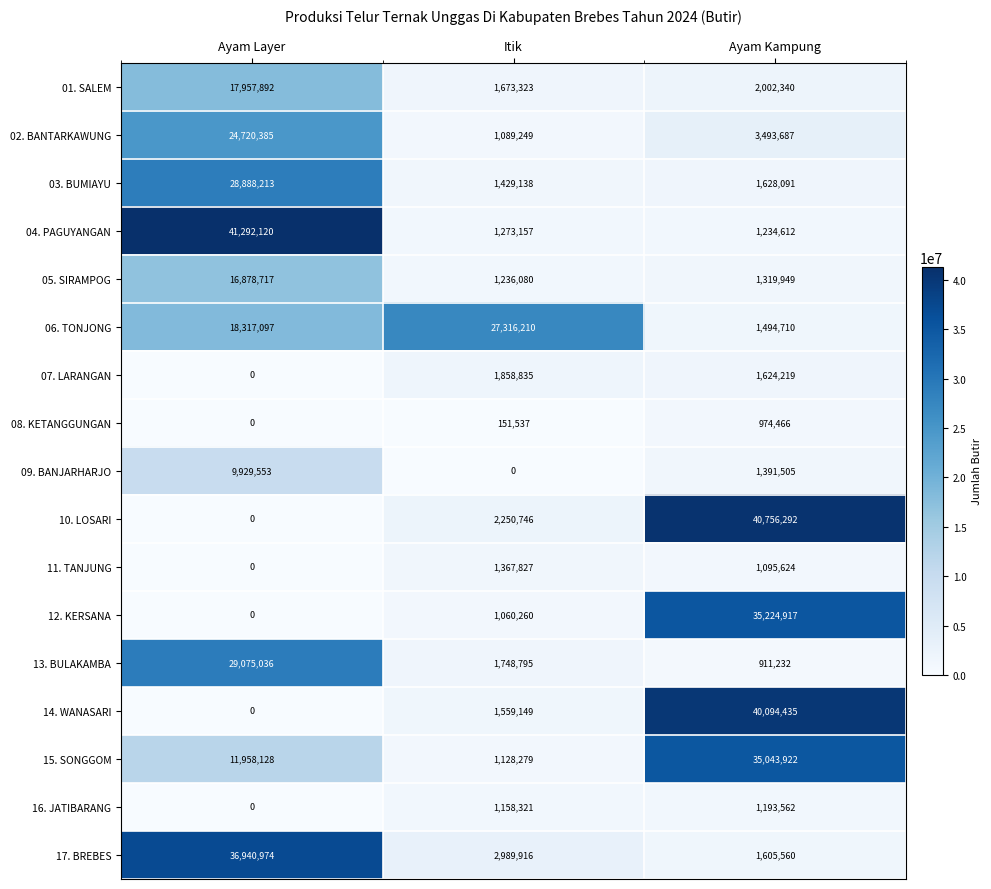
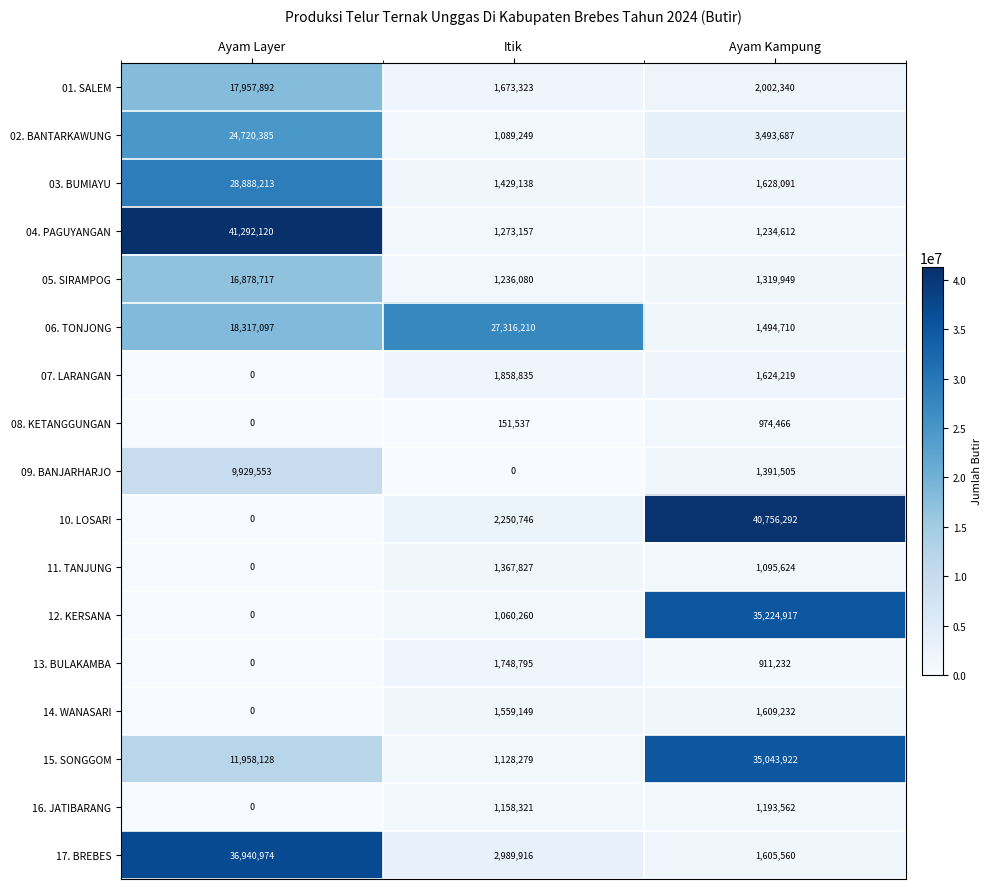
  {
    "01. SALEM": {
      "Ayam Layer": "17,957,892",
      "Itik": "1,673,323",
      "Ayam Kampung": "2,002,340"
    },
    "02. BANTARKAWUNG": {
      "Ayam Layer": "24,720,385",
      "Itik": "1,089,249",
      "Ayam Kampung": "3,493,687"
    },
    "03. BUMIAYU": {
      "Ayam Layer": "28,888,213",
      "Itik": "1,429,138",
      "Ayam Kampung": "1,628,091"
    },
    "04. PAGUYANGAN": {
      "Ayam Layer": "41,292,120",
      "Itik": "1,273,157",
      "Ayam Kampung": "1,234,612"
    },
    "05. SIRAMPOG": {
      "Ayam Layer": "16,878,717",
      "Itik": "1,236,080",
      "Ayam Kampung": "1,319,949"
    },
    "06. TONJONG": {
      "Ayam Layer": "18,317,097",
      "Itik": "27,316,210",
      "Ayam Kampung": "1,494,710"
    },
    "07. LARANGAN": {
      "Ayam Layer": "0",
      "Itik": "1,858,835",
      "Ayam Kampung": "1,624,219"
    },
    "08. KETANGGUNGAN": {
      "Ayam Layer": "0",
      "Itik": "151,537",
      "Ayam Kampung": "974,466"
    },
    "09. BANJARHARJO": {
      "Ayam Layer": "9,929,553",
      "Itik": "0",
      "Ayam Kampung": "1,391,505"
    },
    "10. LOSARI": {
      "Ayam Layer": "0",
      "Itik": "2,250,746",
      "Ayam Kampung": "40,756,292"
    },
    "11. TANJUNG": {
      "Ayam Layer": "0",
      "Itik": "1,367,827",
      "Ayam Kampung": "1,095,624"
    },
    "12. KERSANA": {
      "Ayam Layer": "0",
      "Itik": "1,060,260",
      "Ayam Kampung": "35,224,917"
    },
    "13. BULAKAMBA": {
-     "Ayam Layer": "29,075,036",
+     "Ayam Layer": "0",
      "Itik": "1,748,795",
      "Ayam Kampung": "911,232"
    },
    "14. WANASARI": {
      "Ayam Layer": "0",
      "Itik": "1,559,149",
-     "Ayam Kampung": "40,094,435"
+     "Ayam Kampung": "1,609,232"
    },
    "15. SONGGOM": {
      "Ayam Layer": "11,958,128",
      "Itik": "1,128,279",
      "Ayam Kampung": "35,043,922"
    },
    "16. JATIBARANG": {
      "Ayam Layer": "0",
      "Itik": "1,158,321",
      "Ayam Kampung": "1,193,562"
    },
    "17. BREBES": {
      "Ayam Layer": "36,940,974",
      "Itik": "2,989,916",
      "Ayam Kampung": "1,605,560"
    }
  }
